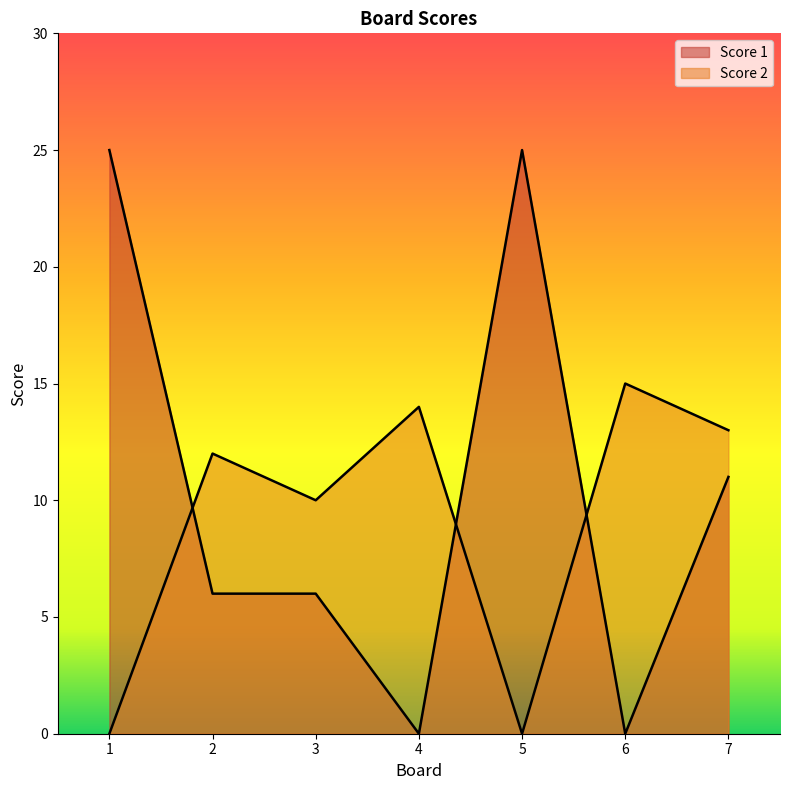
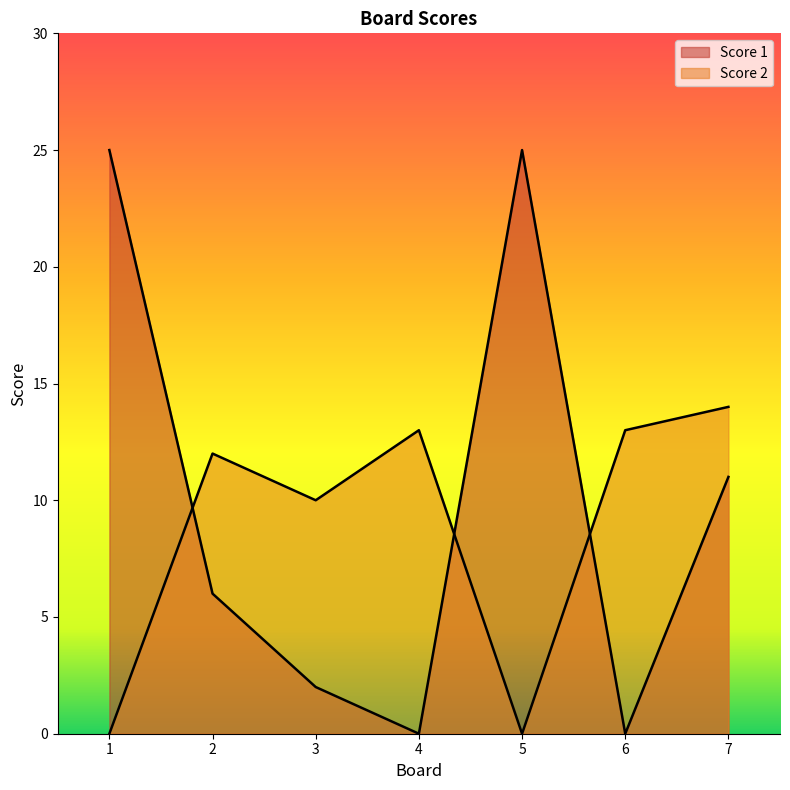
  {
    "Score 1": {
      "1": 25,
      "2": 6,
-     "3": 6,
+     "3": 2,
      "4": 0,
      "5": 25,
      "6": 0,
      "7": 11
    },
    "Score 2": {
      "1": 0,
      "2": 12,
      "3": 10,
-     "4": 14,
+     "4": 13,
      "5": 0,
-     "6": 15,
-     "7": 13
+     "6": 13,
+     "7": 14
    }
  }
